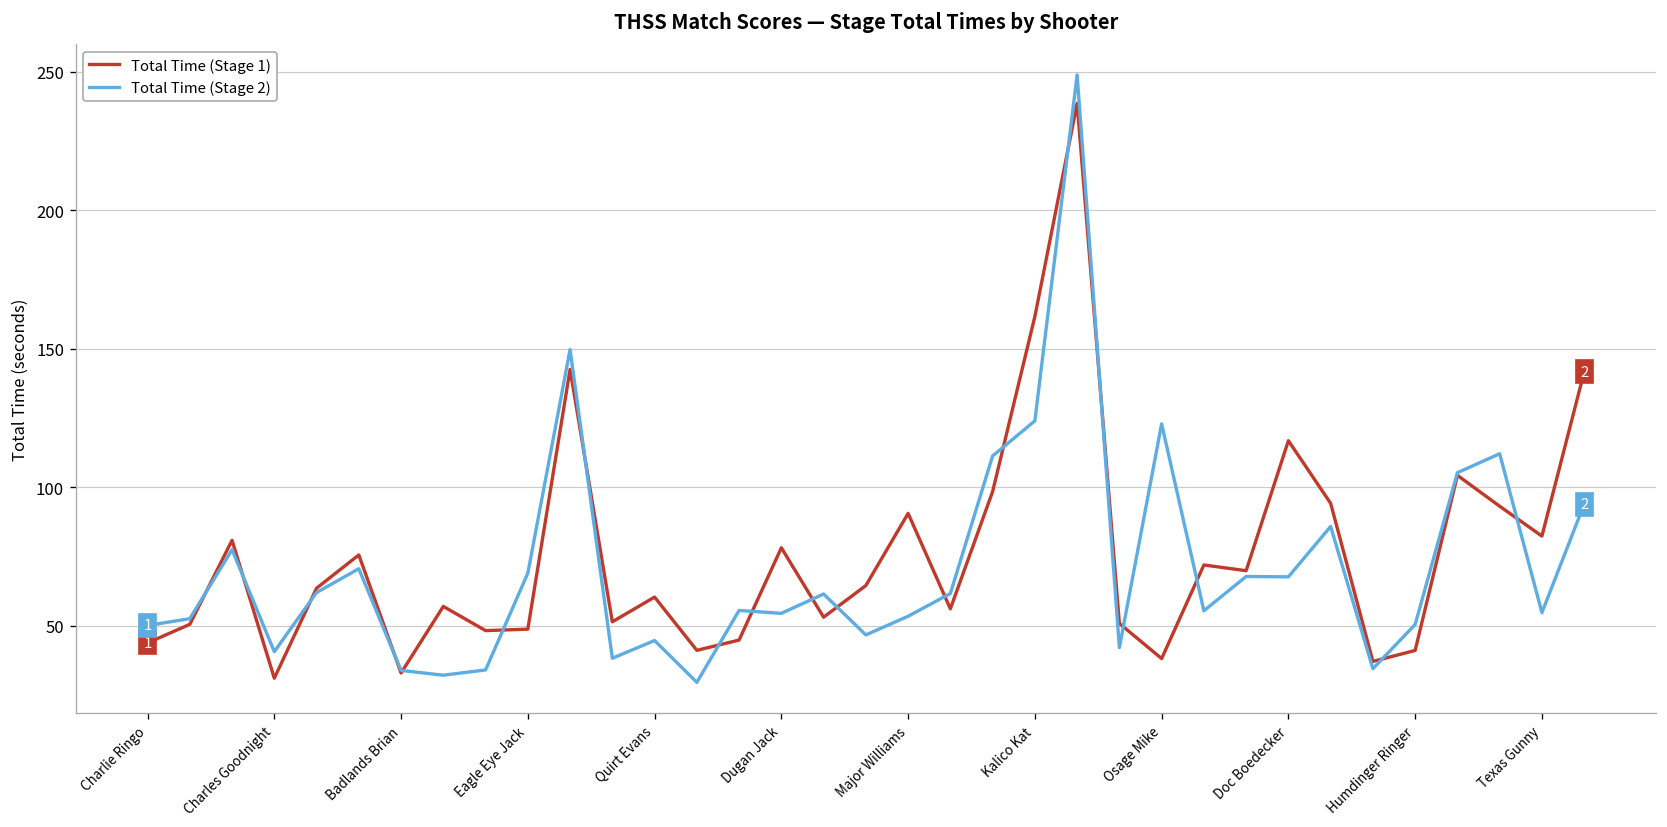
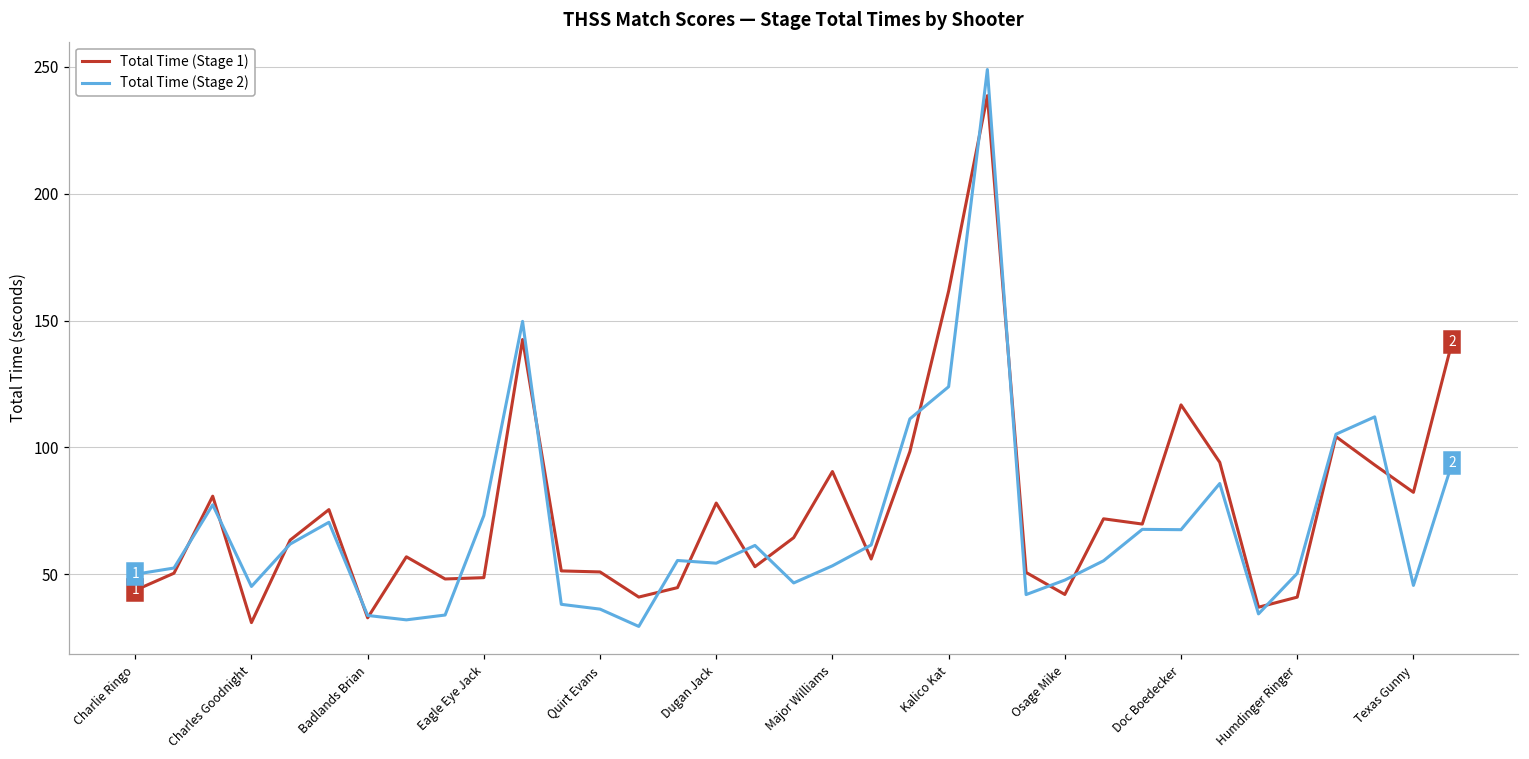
  {
    "Total Time (Stage 1)": {
      "Charles Goodnight": 31,
      "Eagle Eye Jack": 49,
-     "Quirt Evans": 60,
+     "Quirt Evans": 51,
      "Dugan Jack": 78,
      "Major Williams": 91,
      "Kalico Kat": 162,
-     "Osage Mike": 38,
+     "Osage Mike": 42,
      "Doc Boedecker": 117,
      "Humdinger Ringer": 41,
      "Texas Gunny": 82
    },
    "Total Time (Stage 2)": {
-     "Charles Goodnight": 41,
-     "Eagle Eye Jack": 69,
-     "Quirt Evans": 45,
+     "Charles Goodnight": 45,
+     "Eagle Eye Jack": 73,
+     "Quirt Evans": 36,
      "Dugan Jack": 54,
      "Major Williams": 53,
      "Kalico Kat": 124,
-     "Osage Mike": 123,
+     "Osage Mike": 48,
      "Doc Boedecker": 68,
      "Humdinger Ringer": 50,
-     "Texas Gunny": 55
+     "Texas Gunny": 46
    }
  }
